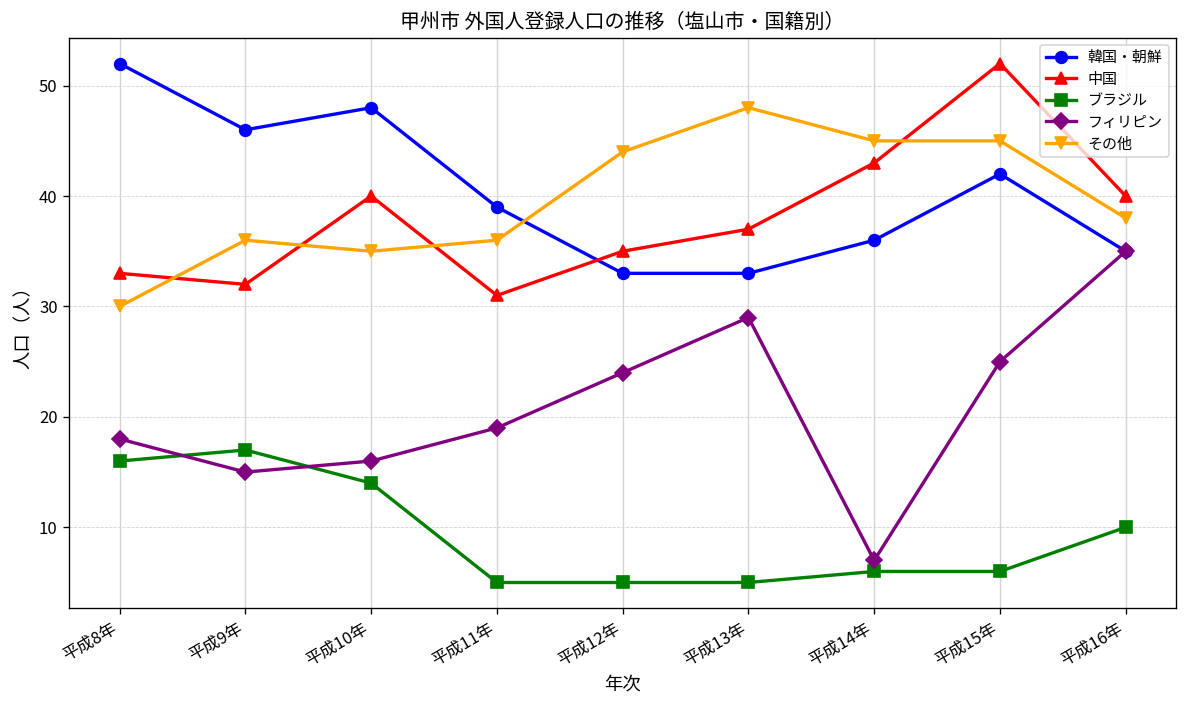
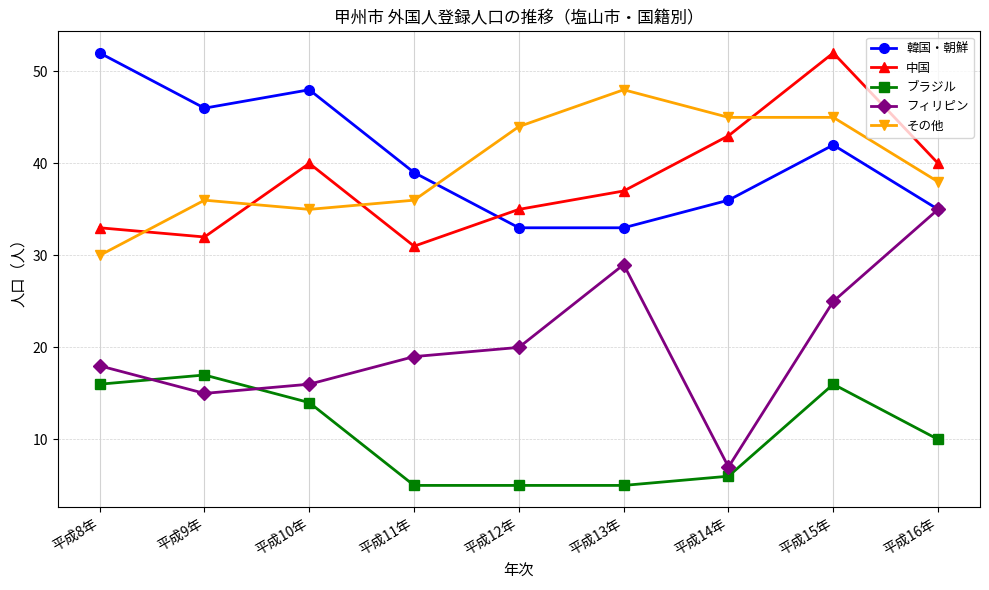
  {
    "韓国・朝鮮": {
      "平成8年": 52,
      "平成9年": 46,
      "平成10年": 48,
      "平成11年": 39,
      "平成12年": 33,
      "平成13年": 33,
      "平成14年": 36,
      "平成15年": 42
    },
    "中国": {
      "平成8年": 33,
      "平成9年": 32,
      "平成10年": 40,
      "平成11年": 31,
      "平成12年": 35,
      "平成13年": 37,
      "平成14年": 43,
      "平成15年": 52,
      "平成16年": 40
    },
    "ブラジル": {
      "平成8年": 16,
      "平成9年": 17,
      "平成10年": 14,
      "平成11年": 5,
      "平成12年": 5,
      "平成13年": 5,
      "平成14年": 6,
-     "平成15年": 6,
+     "平成15年": 16,
      "平成16年": 10
    },
    "フィリピン": {
      "平成8年": 18,
      "平成9年": 15,
      "平成10年": 16,
      "平成11年": 19,
-     "平成12年": 24,
+     "平成12年": 20,
      "平成13年": 29,
      "平成14年": 7,
      "平成15年": 25
    },
    "その他": {
      "平成8年": 30,
      "平成9年": 36,
      "平成10年": 35,
      "平成11年": 36,
      "平成12年": 44,
      "平成13年": 48,
      "平成14年": 45,
      "平成15年": 45,
      "平成16年": 38
    }
  }
